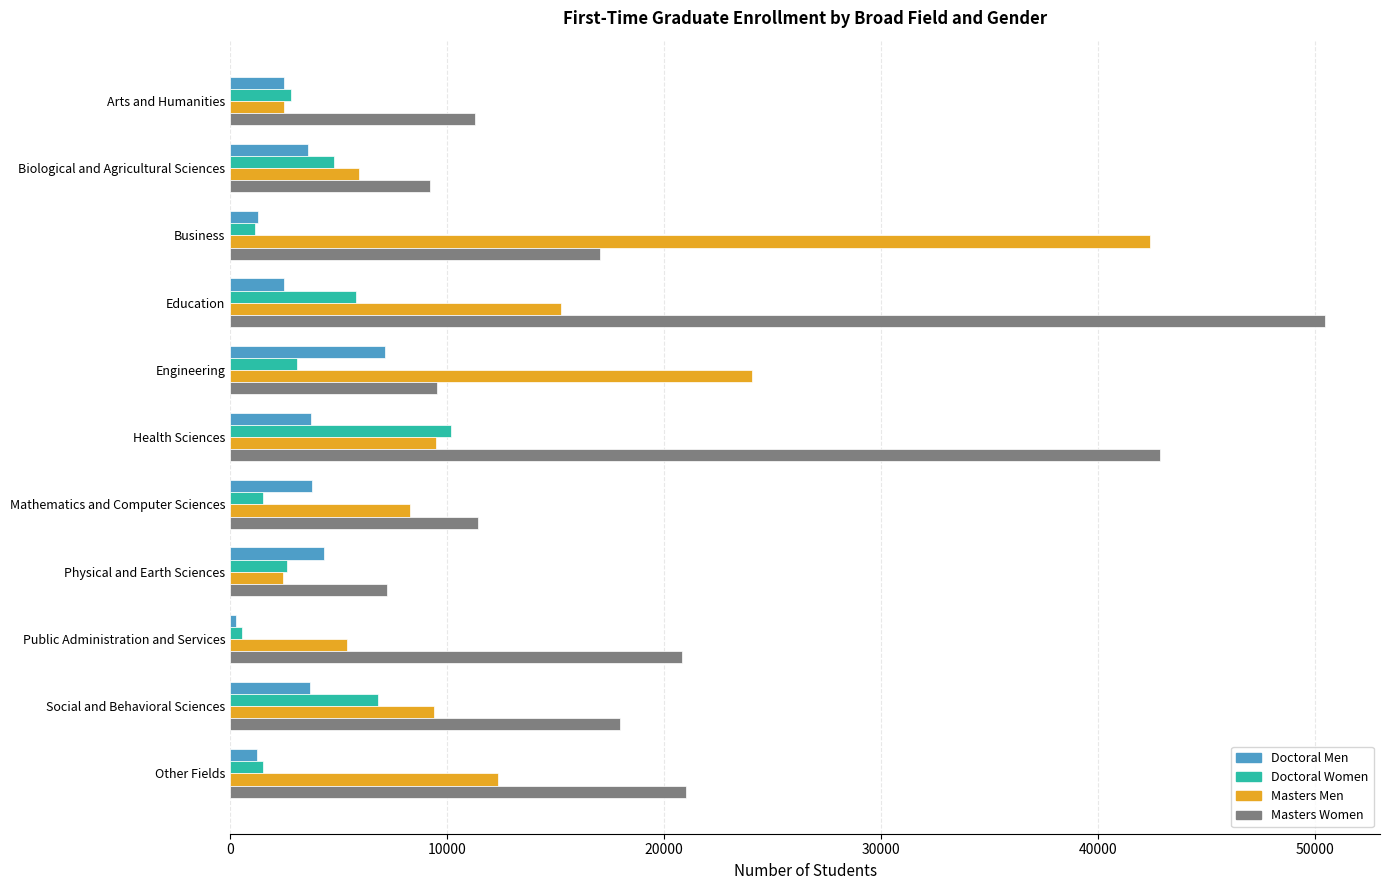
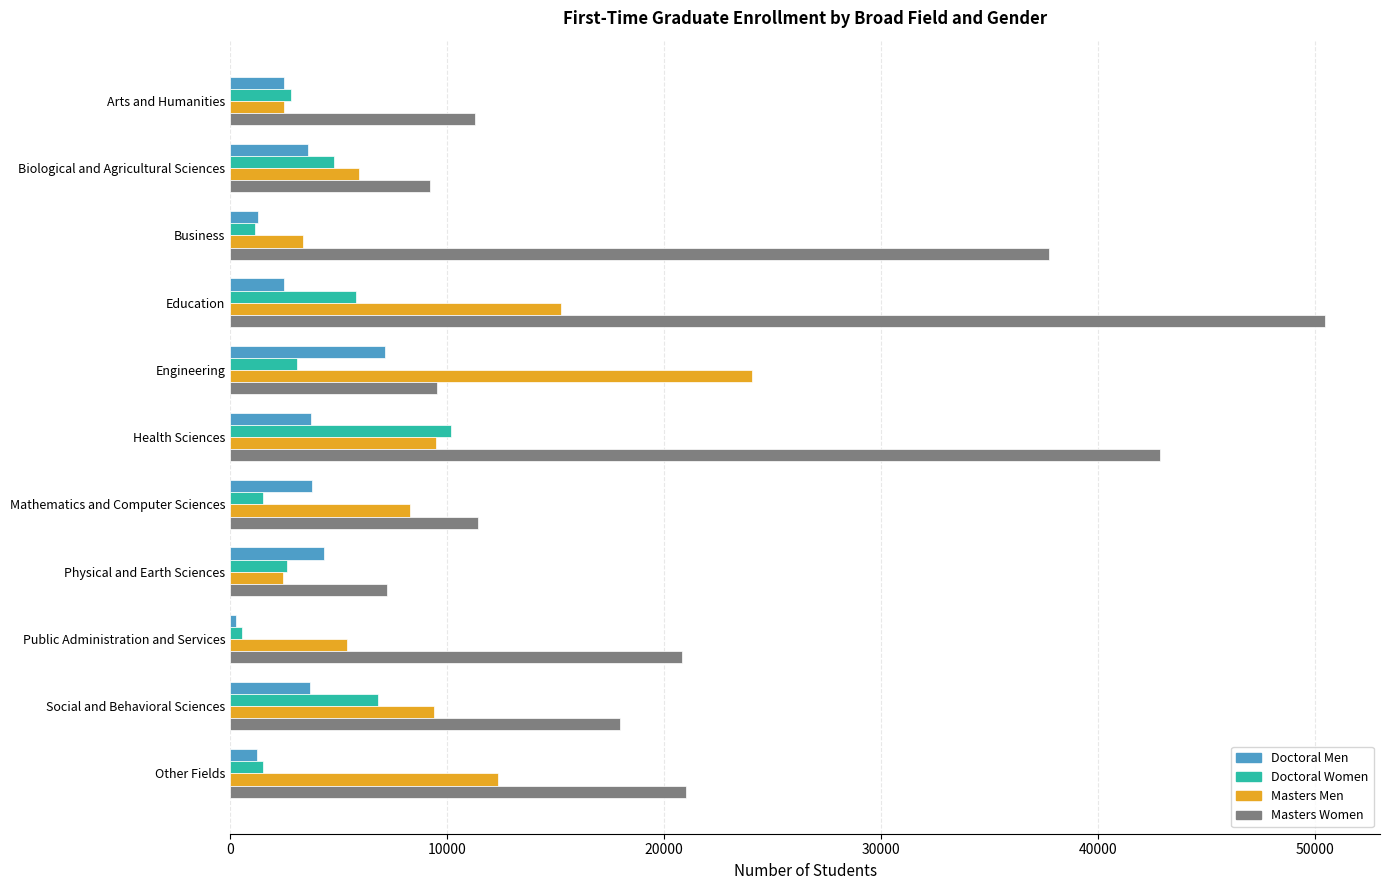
  {
    "Masters Men": {
      "Arts and Humanities": 2500,
      "Biological and Agricultural Sciences": 5900,
-     "Business": 42400,
+     "Business": 3400,
      "Education": 15200,
      "Engineering": 24000,
      "Health Sciences": 9500,
      "Mathematics and Computer Sciences": 8300,
      "Physical and Earth Sciences": 2400,
      "Public Administration and Services": 5400,
      "Social and Behavioral Sciences": 9400,
      "Other Fields": 12300
    },
    "Masters Women": {
      "Arts and Humanities": 11300,
      "Biological and Agricultural Sciences": 9200,
-     "Business": 17000,
+     "Business": 37700,
      "Education": 50500,
      "Engineering": 9500,
      "Health Sciences": 42800,
      "Mathematics and Computer Sciences": 11400,
      "Physical and Earth Sciences": 7200,
      "Public Administration and Services": 20800,
      "Social and Behavioral Sciences": 17900,
      "Other Fields": 21000
    }
  }
